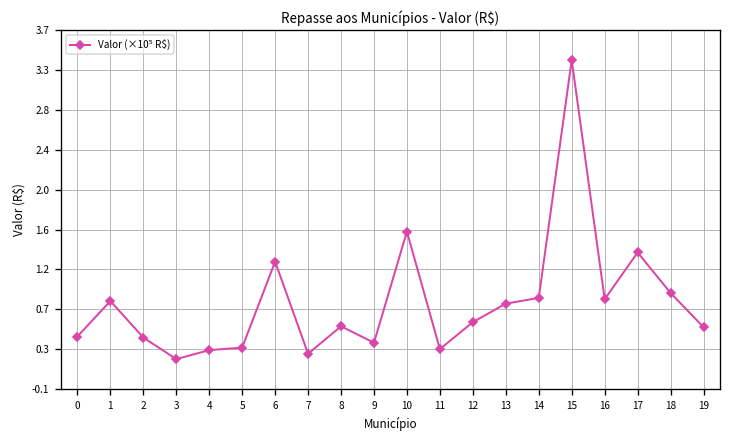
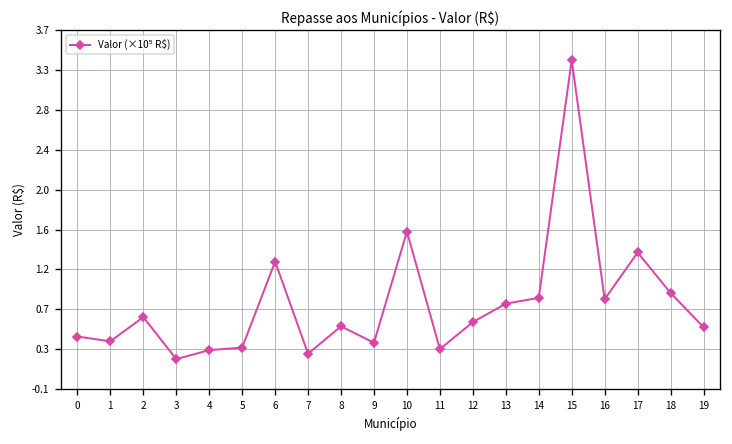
  {
    "0": 0.5,
-   "1": 0.8,
-   "2": 0.5,
+   "1": 0.4,
+   "2": 0.7,
    "3": 0.2,
    "4": 0.3,
    "5": 0.3,
    "6": 1.2,
    "7": 0.3,
    "8": 0.6,
    "9": 0.4,
    "10": 1.6,
    "11": 0.3,
    "12": 0.6,
    "13": 0.8,
    "14": 0.9,
    "15": 3.4,
    "16": 0.9,
    "17": 1.3,
    "18": 0.9,
    "19": 0.6
  }
